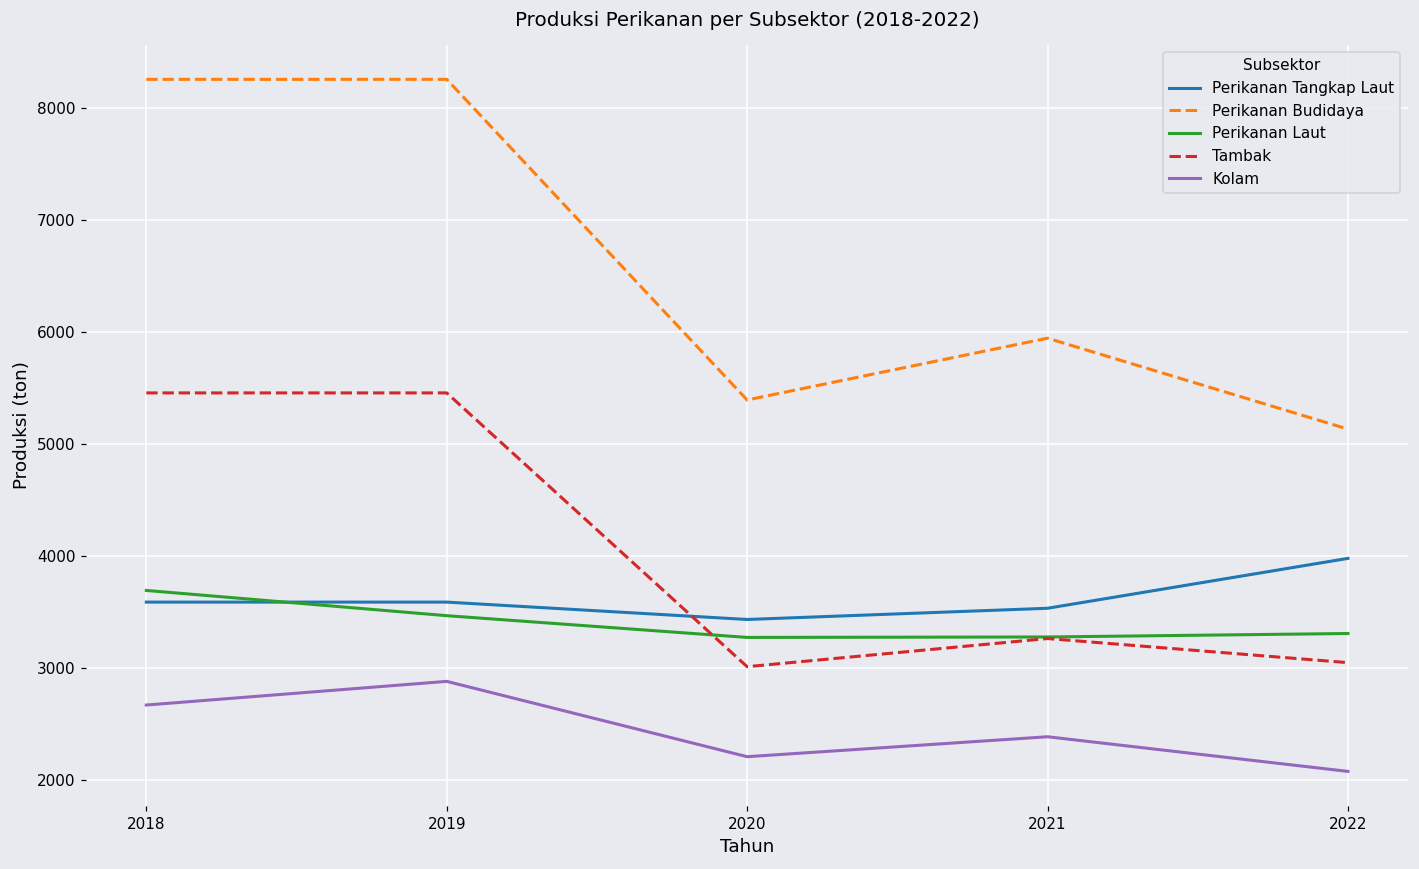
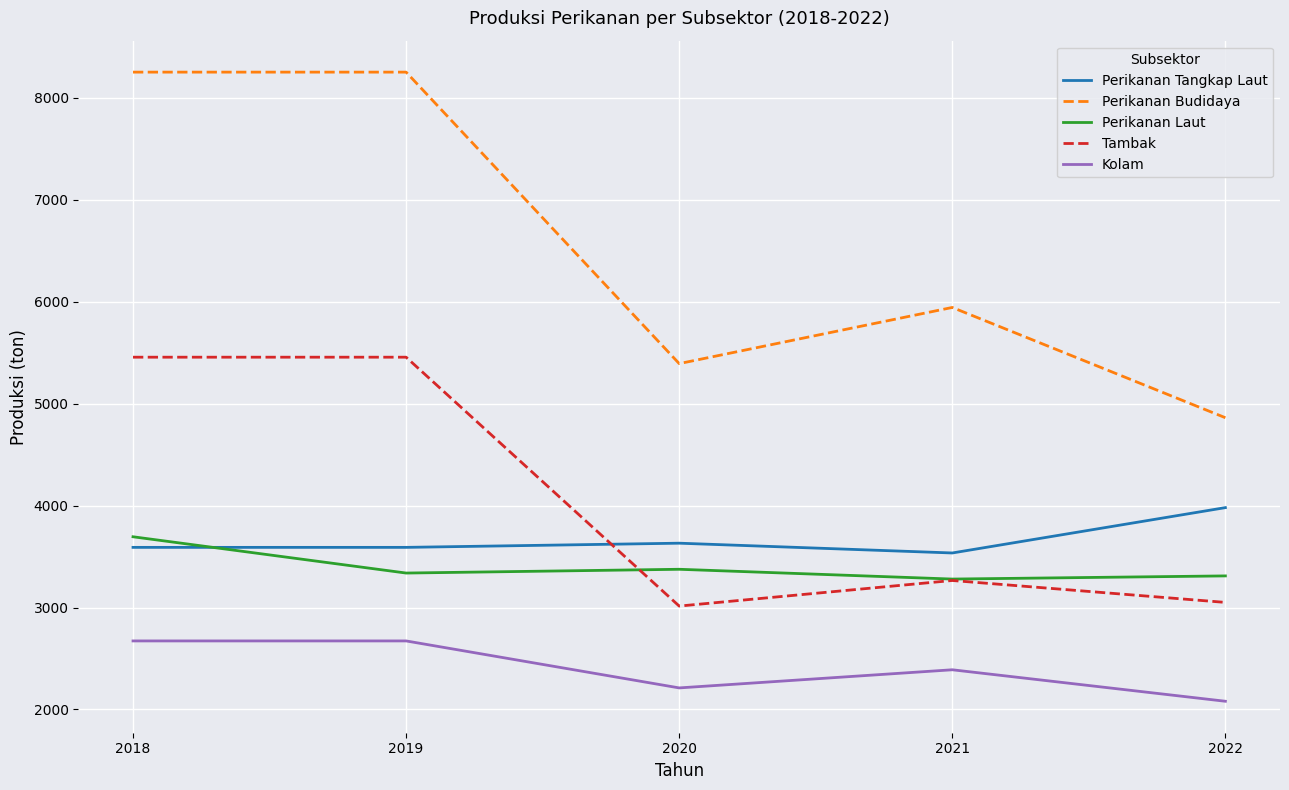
  {
    "Perikanan Tangkap Laut": {
      "2018": 3590,
      "2019": 3590,
-     "2020": 3440,
+     "2020": 3630,
      "2021": 3540,
      "2022": 3980
    },
    "Perikanan Budidaya": {
      "2018": 8250,
      "2019": 8250,
      "2020": 5390,
      "2021": 5940,
-     "2022": 5130
+     "2022": 4860
    },
    "Perikanan Laut": {
      "2018": 3690,
-     "2019": 3470,
-     "2020": 3280,
+     "2019": 3340,
+     "2020": 3380,
      "2022": 3310
    },
    "Tambak": {
      "2018": 5460,
      "2019": 5460,
      "2020": 3010,
      "2022": 3050
    },
    "Kolam": {
      "2018": 2670,
-     "2019": 2880,
+     "2019": 2670,
      "2020": 2210,
      "2021": 2390,
      "2022": 2080
    }
  }
